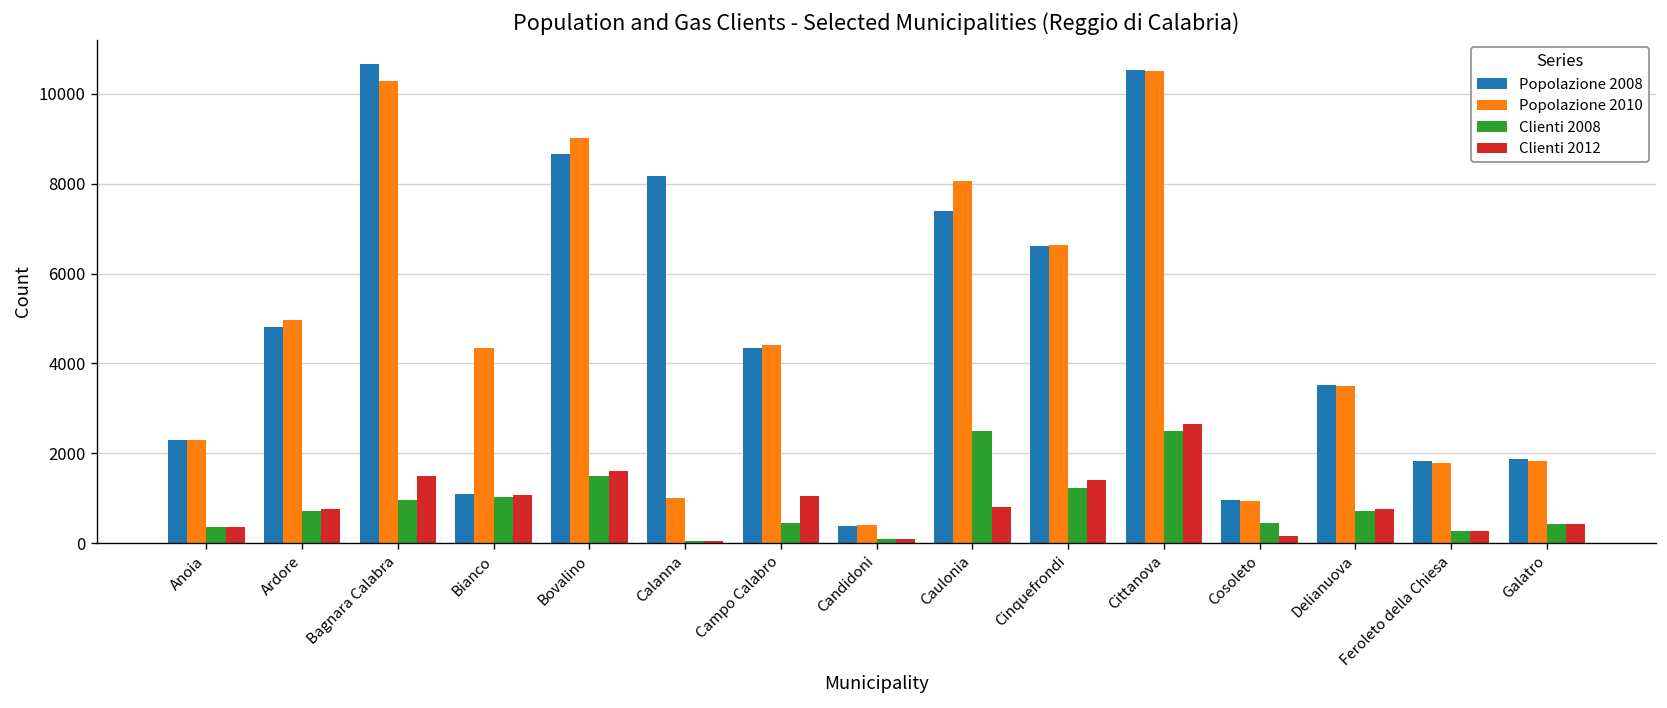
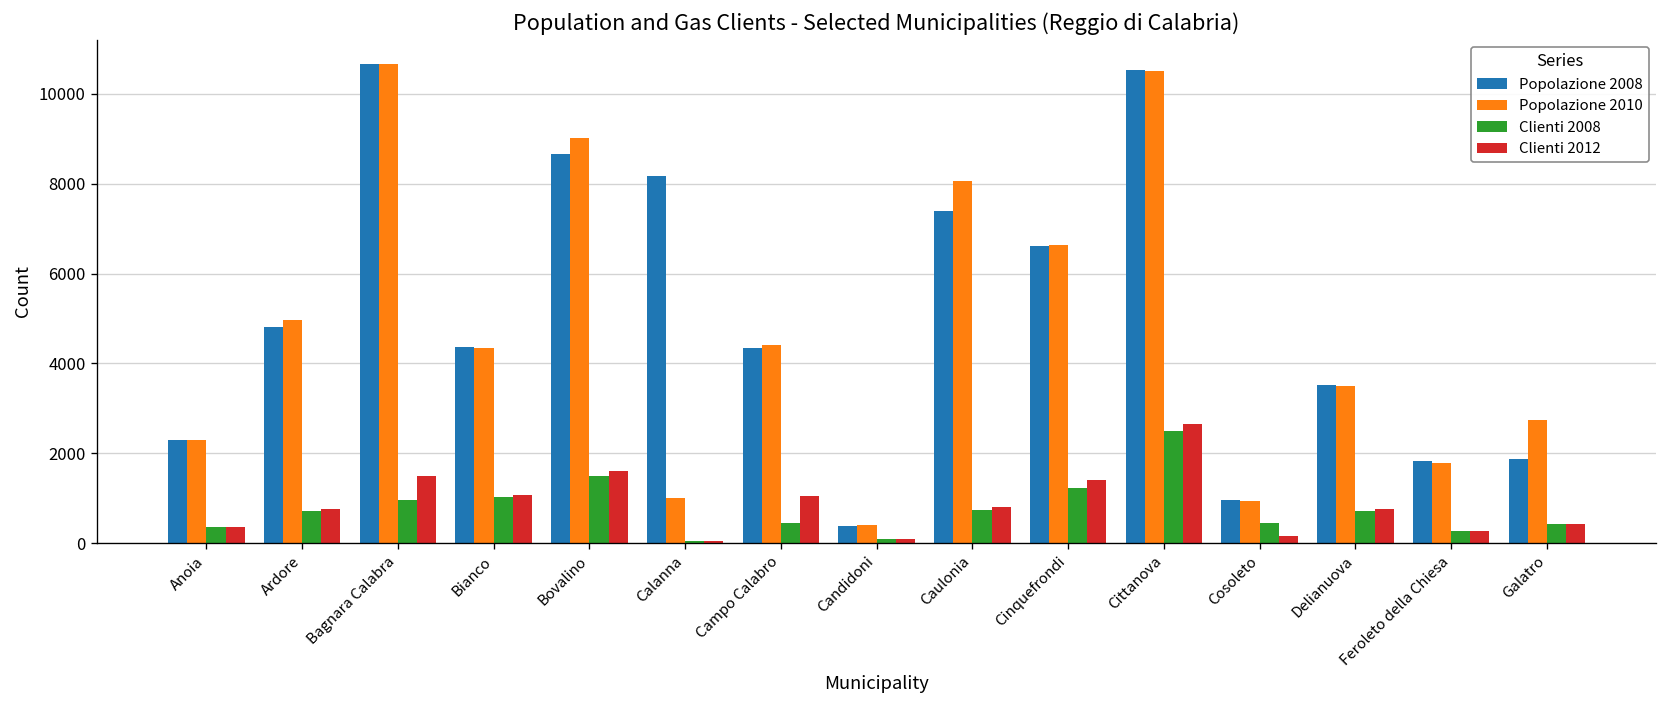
  {
    "Popolazione 2008": {
      "Anoia": 2300,
      "Ardore": 4800,
      "Bagnara Calabra": 10700,
-     "Bianco": 1100,
+     "Bianco": 4400,
      "Bovalino": 8700,
      "Calanna": 8200,
      "Campo Calabro": 4400,
      "Candidoni": 400,
      "Caulonia": 7400,
      "Cinquefrondi": 6600,
      "Cittanova": 10500,
      "Cosoleto": 900,
      "Delianuova": 3500,
      "Feroleto della Chiesa": 1800,
      "Galatro": 1900
    },
    "Popolazione 2010": {
      "Anoia": 2300,
      "Ardore": 5000,
-     "Bagnara Calabra": 10300,
+     "Bagnara Calabra": 10700,
      "Bianco": 4300,
      "Bovalino": 9000,
      "Calanna": 1000,
      "Campo Calabro": 4400,
      "Candidoni": 400,
      "Caulonia": 8100,
      "Cinquefrondi": 6600,
      "Cittanova": 10500,
      "Cosoleto": 900,
      "Delianuova": 3500,
      "Feroleto della Chiesa": 1800,
-     "Galatro": 1800
+     "Galatro": 2700
    },
    "Clienti 2008": {
      "Anoia": 400,
      "Ardore": 700,
      "Bagnara Calabra": 1000,
      "Bianco": 1000,
      "Bovalino": 1500,
      "Campo Calabro": 500,
      "Candidoni": 100,
-     "Caulonia": 2500,
+     "Caulonia": 700,
      "Cinquefrondi": 1200,
      "Cittanova": 2500,
      "Cosoleto": 400,
      "Delianuova": 700,
      "Feroleto della Chiesa": 300,
      "Galatro": 400
    },
    "Clienti 2012": {
      "Anoia": 400,
      "Ardore": 800,
      "Bagnara Calabra": 1500,
      "Bianco": 1100,
      "Bovalino": 1600,
      "Campo Calabro": 1100,
      "Candidoni": 100,
      "Caulonia": 800,
      "Cinquefrondi": 1400,
      "Cittanova": 2700,
      "Cosoleto": 200,
      "Delianuova": 800,
      "Feroleto della Chiesa": 300,
      "Galatro": 400
    }
  }
